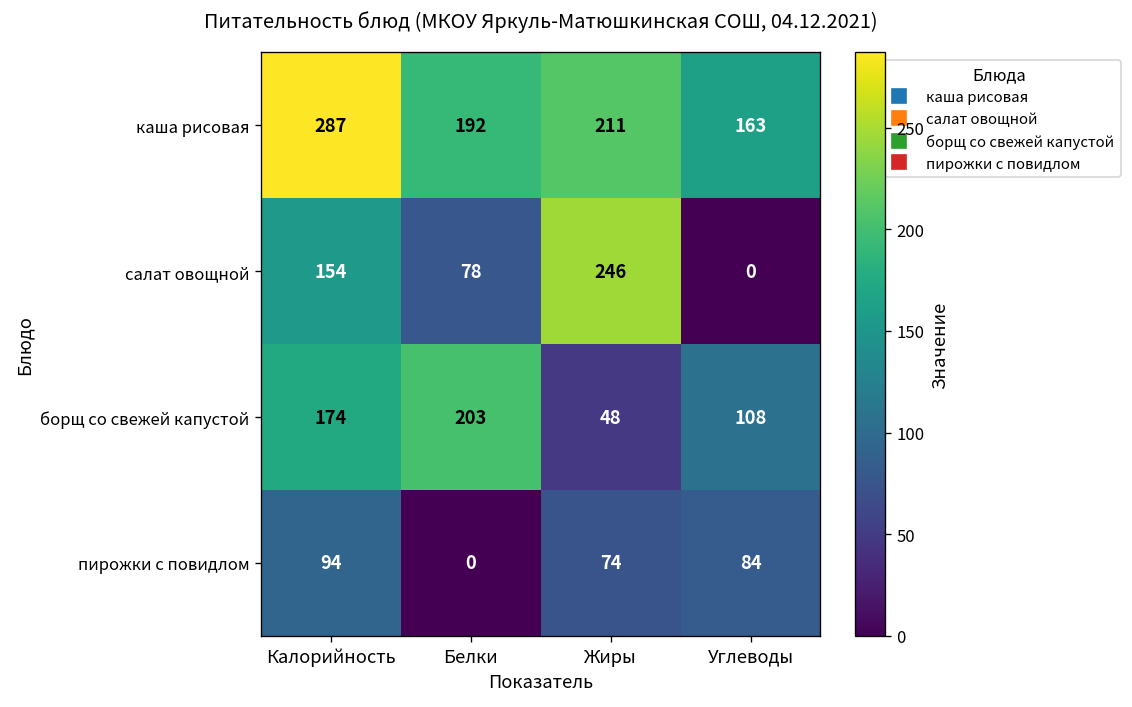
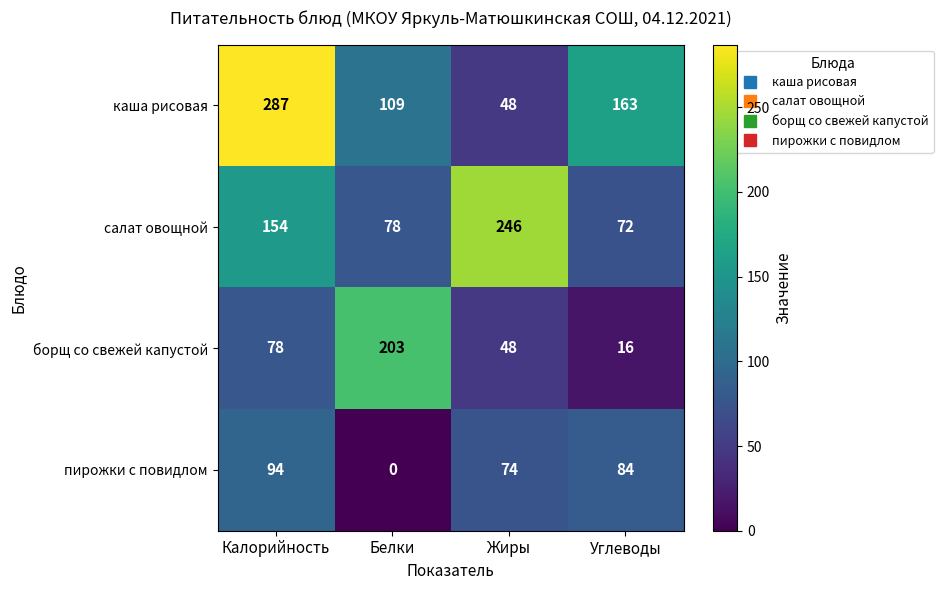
  {
    "каша рисовая": {
      "Калорийность": 287,
-     "Белки": 192,
-     "Жиры": 211,
+     "Белки": 109,
+     "Жиры": 48,
      "Углеводы": 163
    },
    "салат овощной": {
      "Калорийность": 154,
      "Белки": 78,
      "Жиры": 246,
-     "Углеводы": 0
+     "Углеводы": 72
    },
    "борщ со свежей капустой": {
-     "Калорийность": 174,
+     "Калорийность": 78,
      "Белки": 203,
      "Жиры": 48,
-     "Углеводы": 108
+     "Углеводы": 16
    },
    "пирожки с повидлом": {
      "Калорийность": 94,
      "Белки": 0,
      "Жиры": 74,
      "Углеводы": 84
    }
  }
